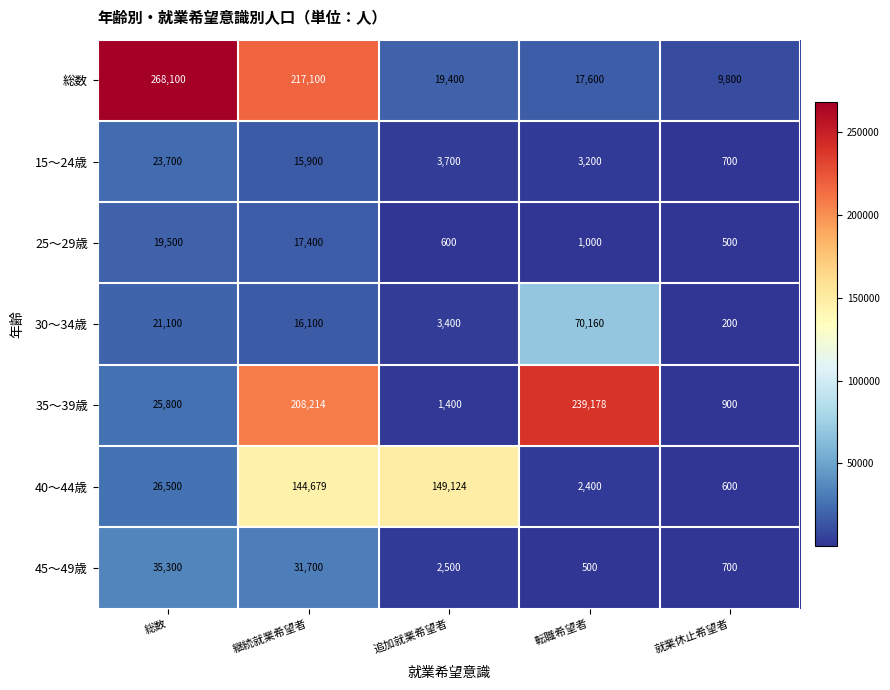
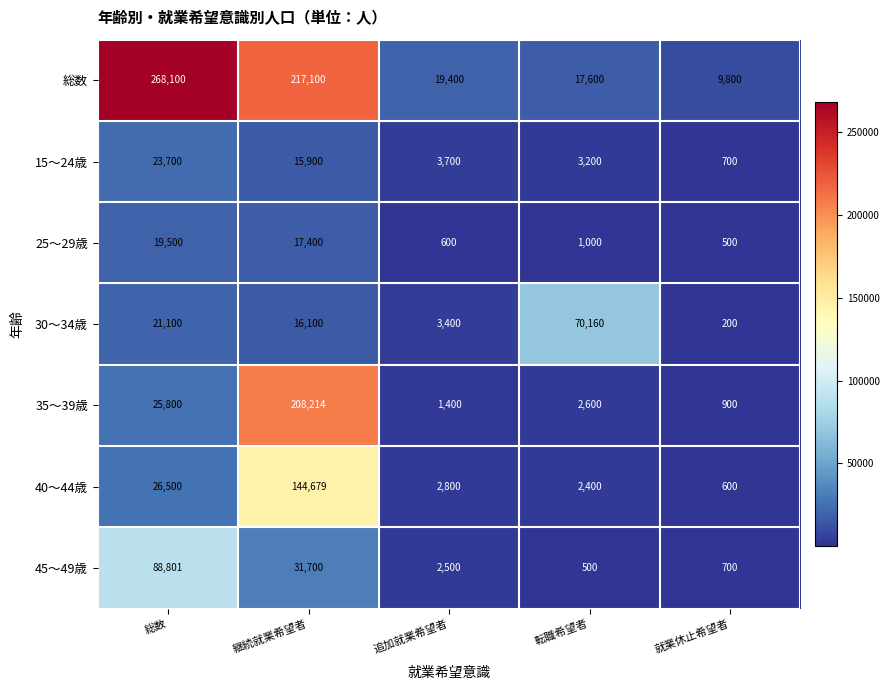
  {
    "総数": {
      "総数": "268,100",
      "継続就業希望者": "217,100",
      "追加就業希望者": "19,400",
      "転職希望者": "17,600",
      "就業休止希望者": "9,800"
    },
    "15～24歳": {
      "総数": "23,700",
      "継続就業希望者": "15,900",
      "追加就業希望者": "3,700",
      "転職希望者": "3,200",
      "就業休止希望者": "700"
    },
    "25～29歳": {
      "総数": "19,500",
      "継続就業希望者": "17,400",
      "追加就業希望者": "600",
      "転職希望者": "1,000",
      "就業休止希望者": "500"
    },
    "30～34歳": {
      "総数": "21,100",
      "継続就業希望者": "16,100",
      "追加就業希望者": "3,400",
      "転職希望者": "70,160",
      "就業休止希望者": "200"
    },
    "35～39歳": {
      "総数": "25,800",
      "継続就業希望者": "208,214",
      "追加就業希望者": "1,400",
-     "転職希望者": "239,178",
+     "転職希望者": "2,600",
      "就業休止希望者": "900"
    },
    "40～44歳": {
      "総数": "26,500",
      "継続就業希望者": "144,679",
-     "追加就業希望者": "149,124",
+     "追加就業希望者": "2,800",
      "転職希望者": "2,400",
      "就業休止希望者": "600"
    },
    "45～49歳": {
-     "総数": "35,300",
+     "総数": "88,801",
      "継続就業希望者": "31,700",
      "追加就業希望者": "2,500",
      "転職希望者": "500",
      "就業休止希望者": "700"
    }
  }
